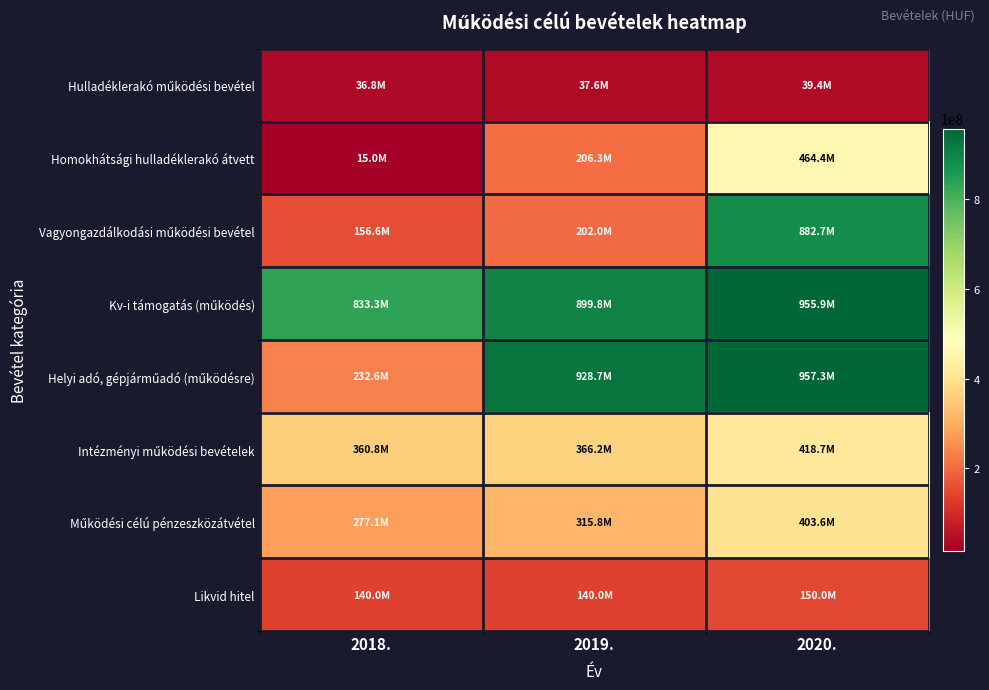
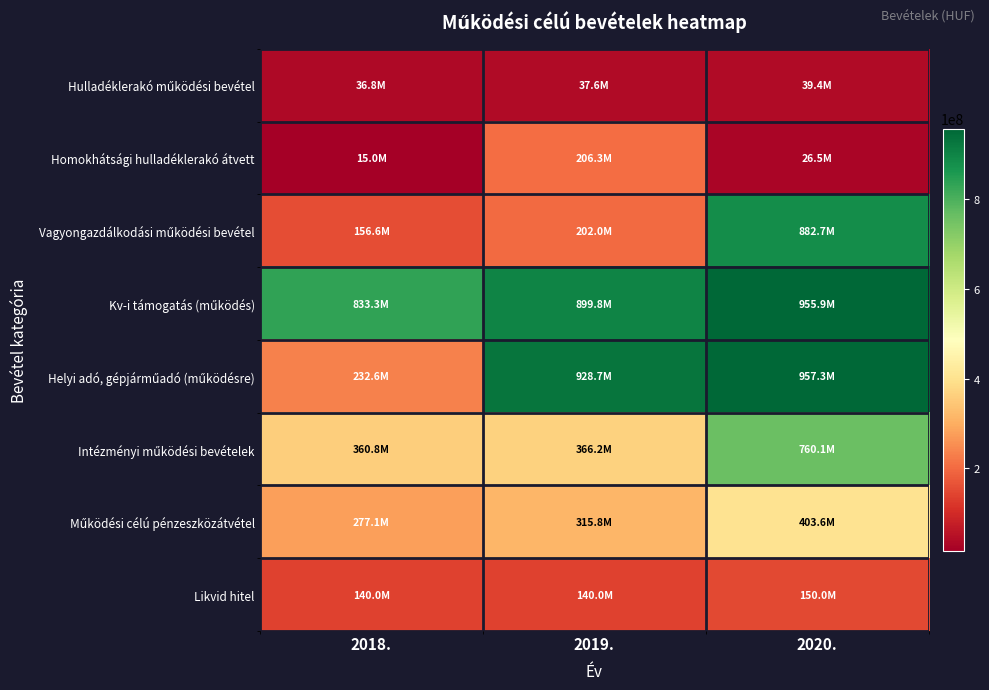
  {
    "Hulladéklerakó működési bevétel": {
      "2018.": "36.8M",
      "2019.": "37.6M",
      "2020.": "39.4M"
    },
    "Homokhátsági hulladéklerakó átvett": {
      "2018.": "15.0M",
      "2019.": "206.3M",
-     "2020.": "464.4M"
+     "2020.": "26.5M"
    },
    "Vagyongazdálkodási működési bevétel": {
      "2018.": "156.6M",
      "2019.": "202.0M",
      "2020.": "882.7M"
    },
    "Kv-i támogatás (működés)": {
      "2018.": "833.3M",
      "2019.": "899.8M",
      "2020.": "955.9M"
    },
    "Helyi adó, gépjárműadó (működésre)": {
      "2018.": "232.6M",
      "2019.": "928.7M",
      "2020.": "957.3M"
    },
    "Intézményi működési bevételek": {
      "2018.": "360.8M",
      "2019.": "366.2M",
-     "2020.": "418.7M"
+     "2020.": "760.1M"
    },
    "Működési célú pénzeszközátvétel": {
      "2018.": "277.1M",
      "2019.": "315.8M",
      "2020.": "403.6M"
    },
    "Likvid hitel": {
      "2018.": "140.0M",
      "2019.": "140.0M",
      "2020.": "150.0M"
    }
  }
